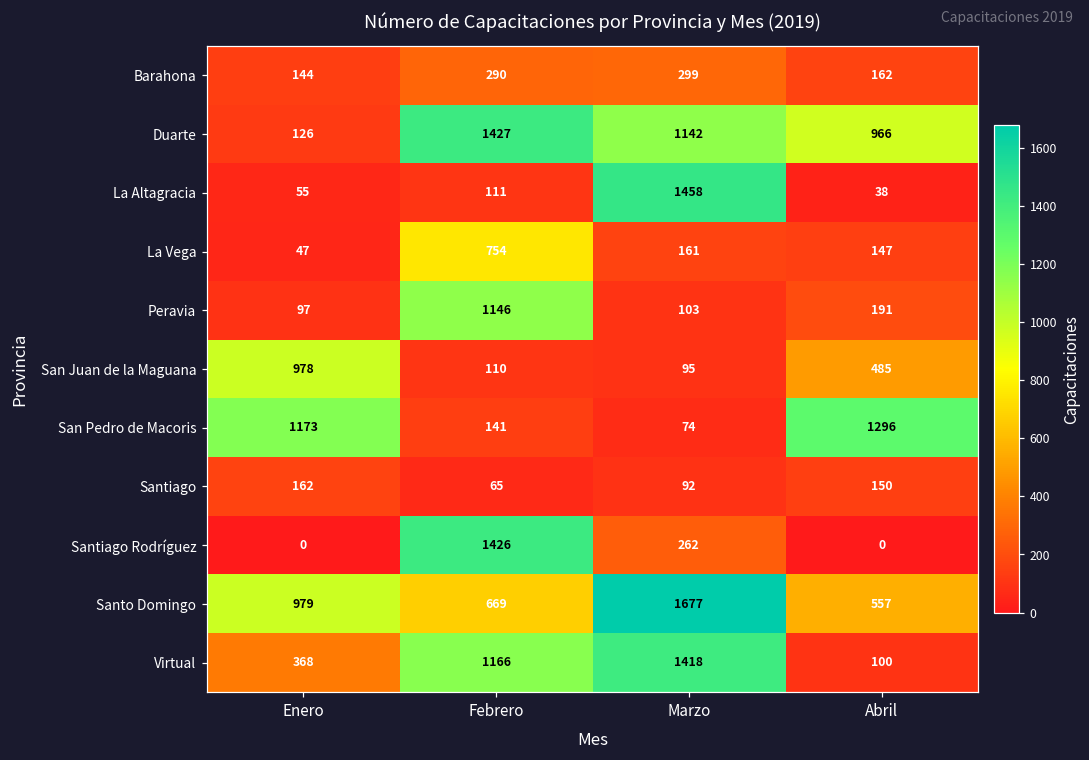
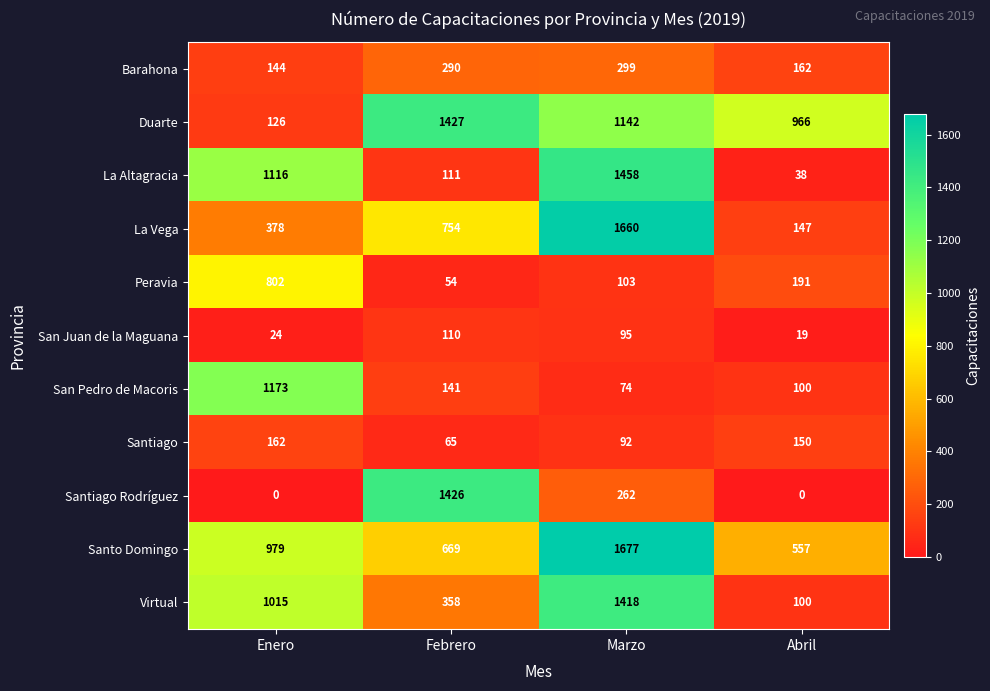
  {
    "Barahona": {
      "Enero": 144,
      "Febrero": 290,
      "Marzo": 299,
      "Abril": 162
    },
    "Duarte": {
      "Enero": 126,
      "Febrero": 1427,
      "Marzo": 1142,
      "Abril": 966
    },
    "La Altagracia": {
-     "Enero": 55,
+     "Enero": 1116,
      "Febrero": 111,
      "Marzo": 1458,
      "Abril": 38
    },
    "La Vega": {
-     "Enero": 47,
+     "Enero": 378,
      "Febrero": 754,
-     "Marzo": 161,
+     "Marzo": 1660,
      "Abril": 147
    },
    "Peravia": {
-     "Enero": 97,
-     "Febrero": 1146,
+     "Enero": 802,
+     "Febrero": 54,
      "Marzo": 103,
      "Abril": 191
    },
    "San Juan de la Maguana": {
-     "Enero": 978,
+     "Enero": 24,
      "Febrero": 110,
      "Marzo": 95,
-     "Abril": 485
+     "Abril": 19
    },
    "San Pedro de Macoris": {
      "Enero": 1173,
      "Febrero": 141,
      "Marzo": 74,
-     "Abril": 1296
+     "Abril": 100
    },
    "Santiago": {
      "Enero": 162,
      "Febrero": 65,
      "Marzo": 92,
      "Abril": 150
    },
    "Santiago Rodríguez": {
      "Enero": 0,
      "Febrero": 1426,
      "Marzo": 262,
      "Abril": 0
    },
    "Santo Domingo": {
      "Enero": 979,
      "Febrero": 669,
      "Marzo": 1677,
      "Abril": 557
    },
    "Virtual": {
-     "Enero": 368,
-     "Febrero": 1166,
+     "Enero": 1015,
+     "Febrero": 358,
      "Marzo": 1418,
      "Abril": 100
    }
  }
